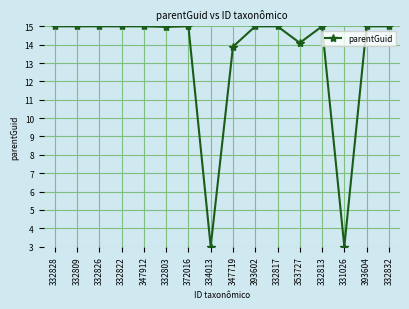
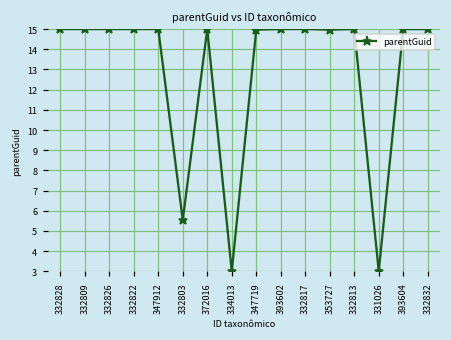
  {
    "332828": 15.0,
    "332809": 15.0,
    "332826": 15.0,
    "332822": 15.0,
    "347912": 15.0,
-   "332803": 15.0,
+   "332803": 5.5,
    "372016": 15.0,
    "334013": 3.0,
-   "347719": 13.9,
+   "347719": 15.0,
    "393602": 15.0,
    "332817": 15.0,
-   "353727": 14.1,
+   "353727": 15.0,
    "332813": 15.0,
    "331026": 3.0,
    "393604": 15.0,
    "332832": 15.0
  }
